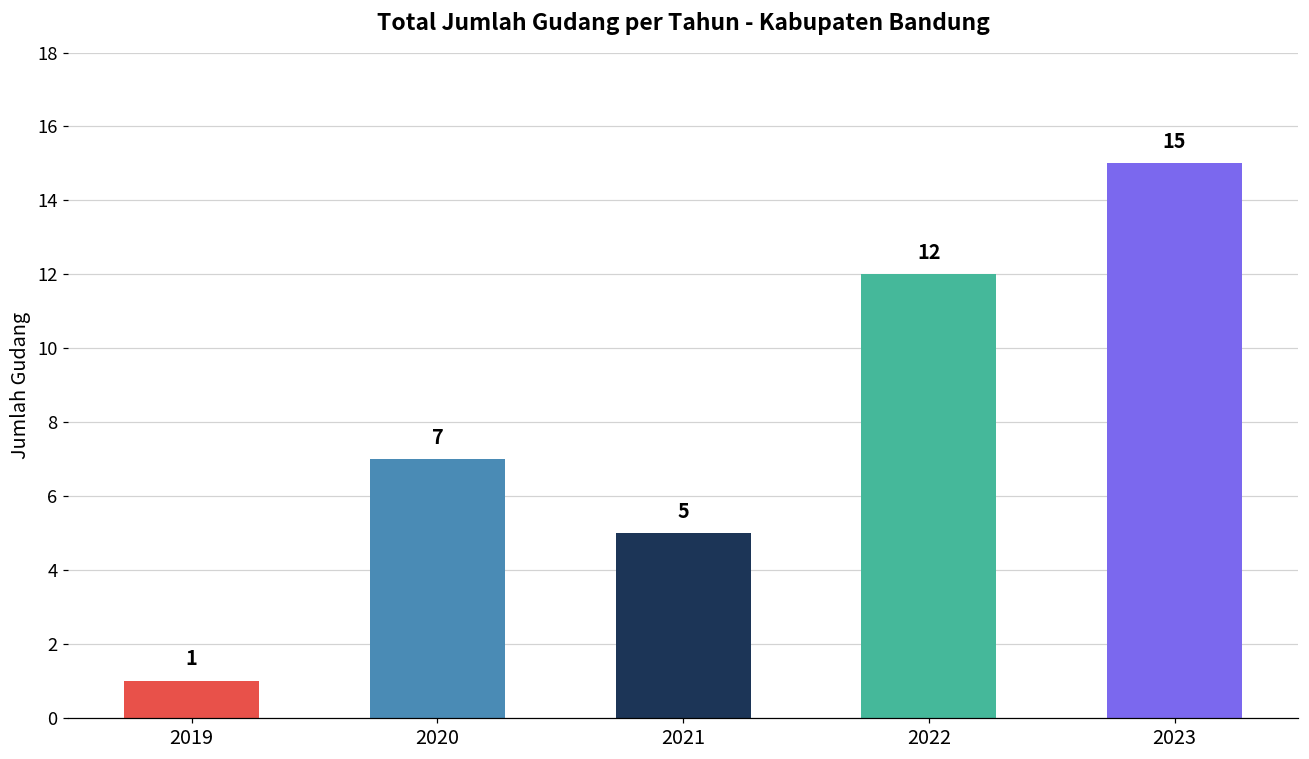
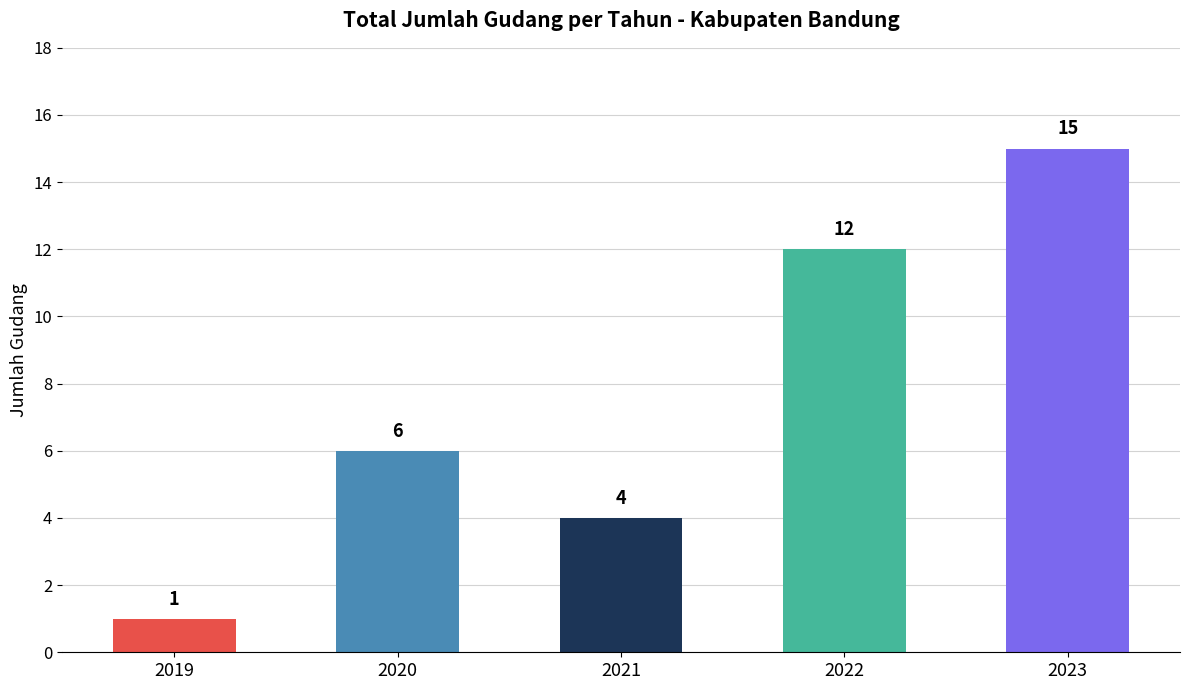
  {
    "2019": 1,
-   "2020": 7,
-   "2021": 5,
+   "2020": 6,
+   "2021": 4,
    "2022": 12,
    "2023": 15
  }
